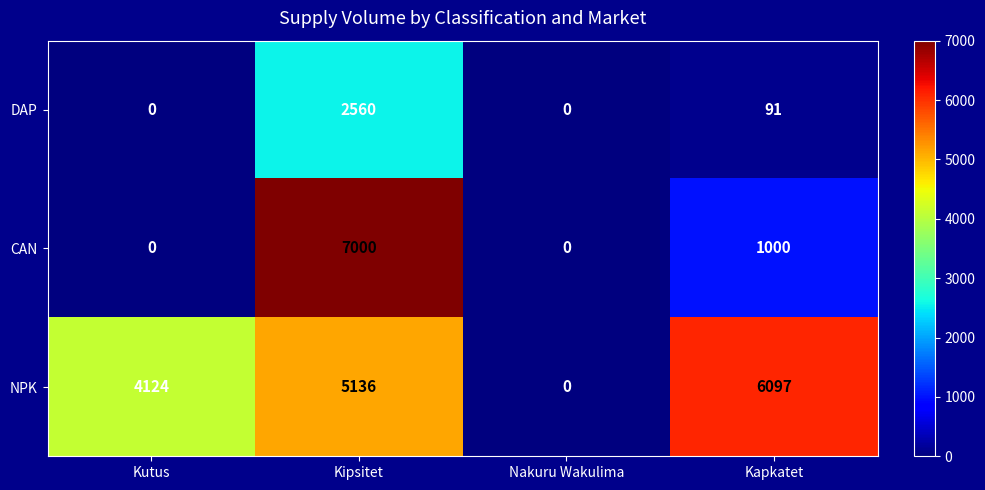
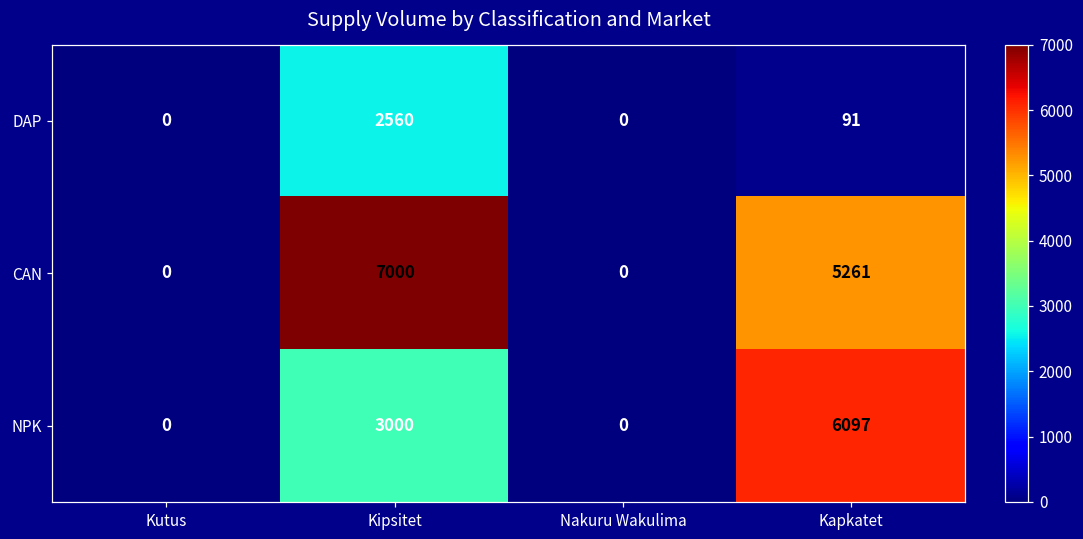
  {
    "DAP": {
      "Kutus": 0,
      "Kipsitet": 2560,
      "Nakuru Wakulima": 0,
      "Kapkatet": 91
    },
    "CAN": {
      "Kutus": 0,
      "Kipsitet": 7000,
      "Nakuru Wakulima": 0,
-     "Kapkatet": 1000
+     "Kapkatet": 5261
    },
    "NPK": {
-     "Kutus": 4124,
-     "Kipsitet": 5136,
+     "Kutus": 0,
+     "Kipsitet": 3000,
      "Nakuru Wakulima": 0,
      "Kapkatet": 6097
    }
  }
